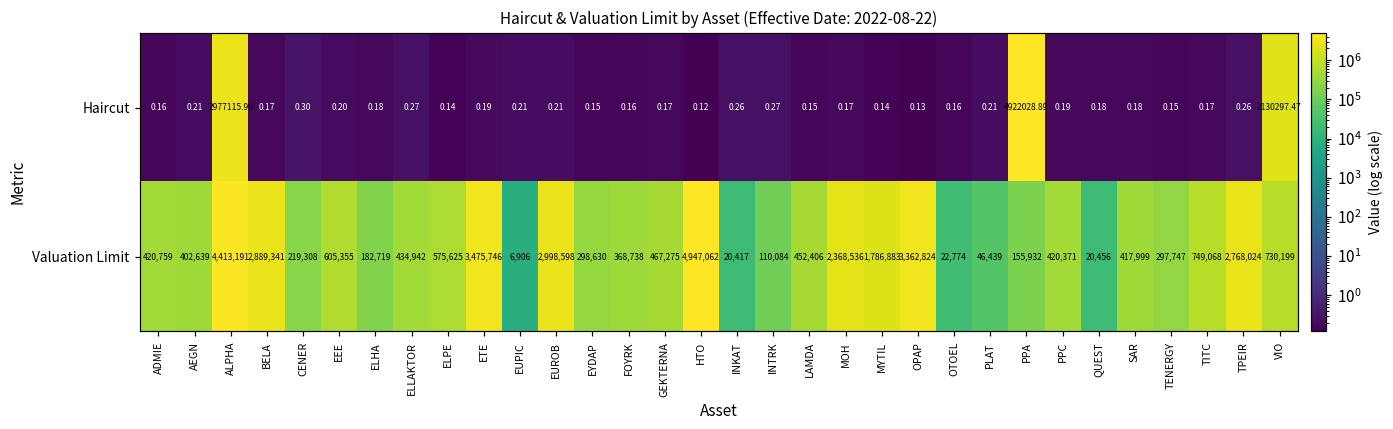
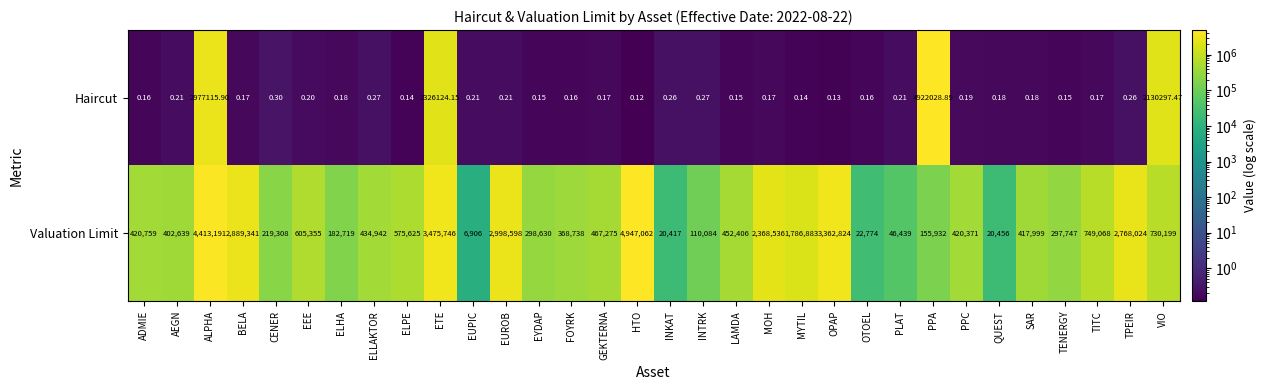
  {
    "Haircut": {
      "ADMIE": "0.16",
      "AEGN": "0.21",
      "ALPHA": "2977115.90",
      "BELA": "0.17",
      "CENER": "0.30",
      "EEE": "0.20",
      "ELHA": "0.18",
      "ELLAKTOR": "0.27",
      "ELPE": "0.14",
-     "ETE": "0.19",
+     "ETE": "2326124.15",
      "EUPIC": "0.21",
      "EUROB": "0.21",
      "EYDAP": "0.15",
      "FOYRK": "0.16",
      "GEKTERNA": "0.17",
      "HTO": "0.12",
      "INKAT": "0.26",
      "INTRK": "0.27",
      "LAMDA": "0.15",
      "MOH": "0.17",
      "MYTIL": "0.14",
      "OPAP": "0.13",
      "OTOEL": "0.16",
      "PLAT": "0.21",
      "PPA": "4922028.89",
      "PPC": "0.19",
      "QUEST": "0.18",
      "SAR": "0.18",
      "TENERGY": "0.15",
      "TITC": "0.17",
      "TPEIR": "0.26",
      "VIO": "2130297.47"
    },
    "Valuation Limit": {
      "ADMIE": "420,759",
      "AEGN": "402,639",
      "ALPHA": "4,413,191",
      "BELA": "2,889,341",
      "CENER": "219,308",
      "EEE": "605,355",
      "ELHA": "182,719",
      "ELLAKTOR": "434,942",
      "ELPE": "575,625",
      "ETE": "3,475,746",
      "EUPIC": "6,906",
      "EUROB": "2,998,598",
      "EYDAP": "298,630",
      "FOYRK": "368,738",
      "GEKTERNA": "467,275",
      "HTO": "4,947,062",
      "INKAT": "20,417",
      "INTRK": "110,084",
      "LAMDA": "452,406",
      "MOH": "2,368,536",
      "MYTIL": "1,786,883",
      "OPAP": "3,362,824",
      "OTOEL": "22,774",
      "PLAT": "46,439",
      "PPA": "155,932",
      "PPC": "420,371",
      "QUEST": "20,456",
      "SAR": "417,999",
      "TENERGY": "297,747",
      "TITC": "749,068",
      "TPEIR": "2,768,024",
      "VIO": "730,199"
    }
  }
